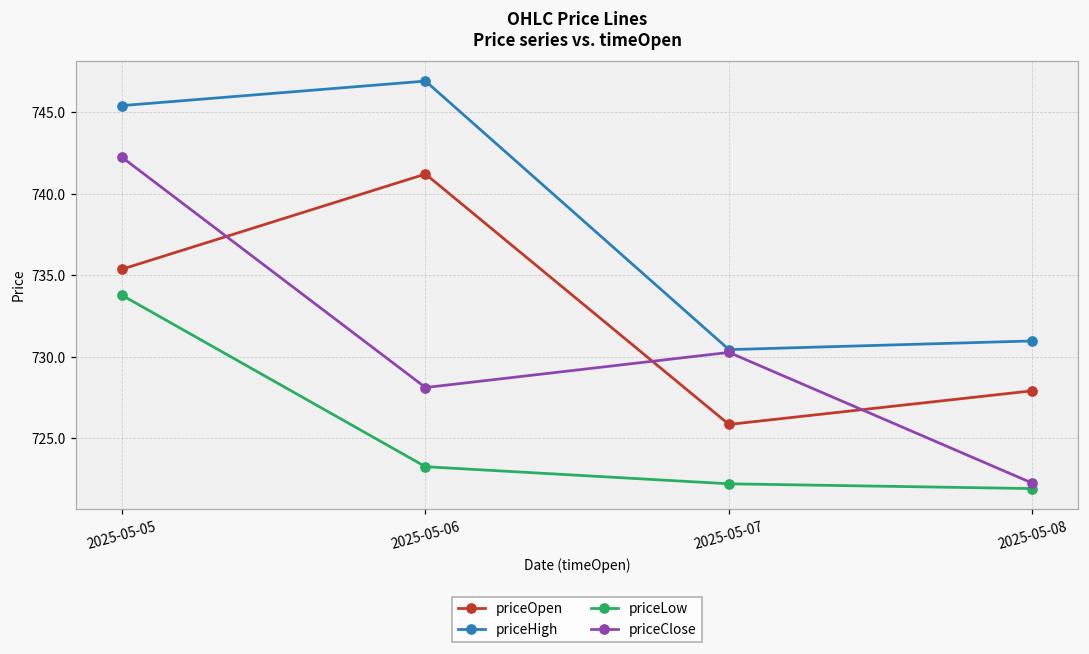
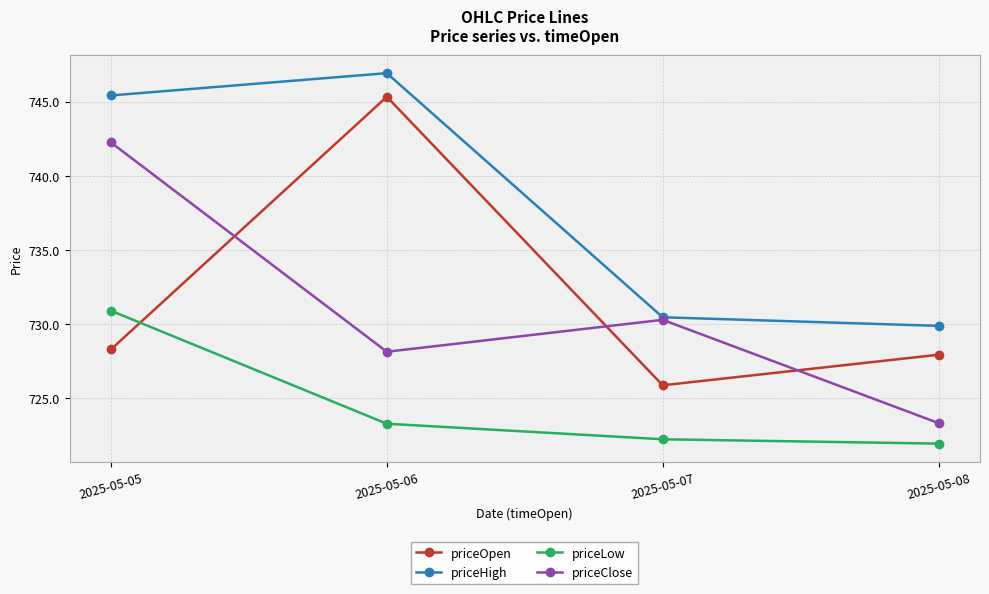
  {
    "priceOpen": {
-     "2025-05-05": 735.4,
-     "2025-05-06": 741.2,
+     "2025-05-05": 728.3,
+     "2025-05-06": 745.3,
      "2025-05-07": 725.9,
      "2025-05-08": 727.9
    },
    "priceHigh": {
      "2025-05-05": 745.4,
      "2025-05-06": 746.9,
      "2025-05-07": 730.4,
-     "2025-05-08": 731.0
+     "2025-05-08": 729.9
    },
    "priceLow": {
-     "2025-05-05": 733.8,
+     "2025-05-05": 730.9,
      "2025-05-06": 723.3,
      "2025-05-07": 722.2,
      "2025-05-08": 721.9
    },
    "priceClose": {
      "2025-05-05": 742.2,
      "2025-05-06": 728.1,
      "2025-05-07": 730.3,
-     "2025-05-08": 722.3
+     "2025-05-08": 723.3
    }
  }
